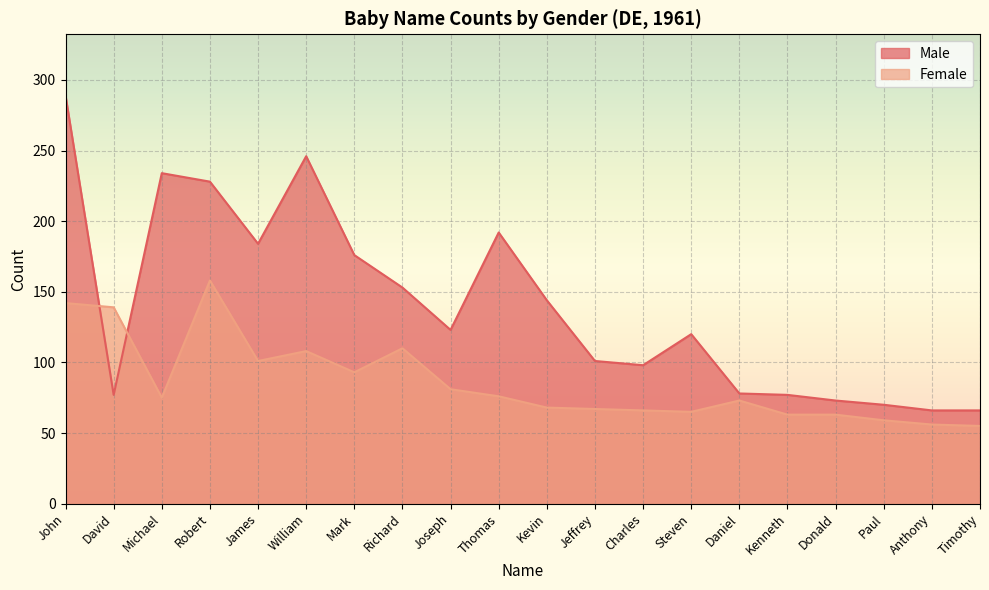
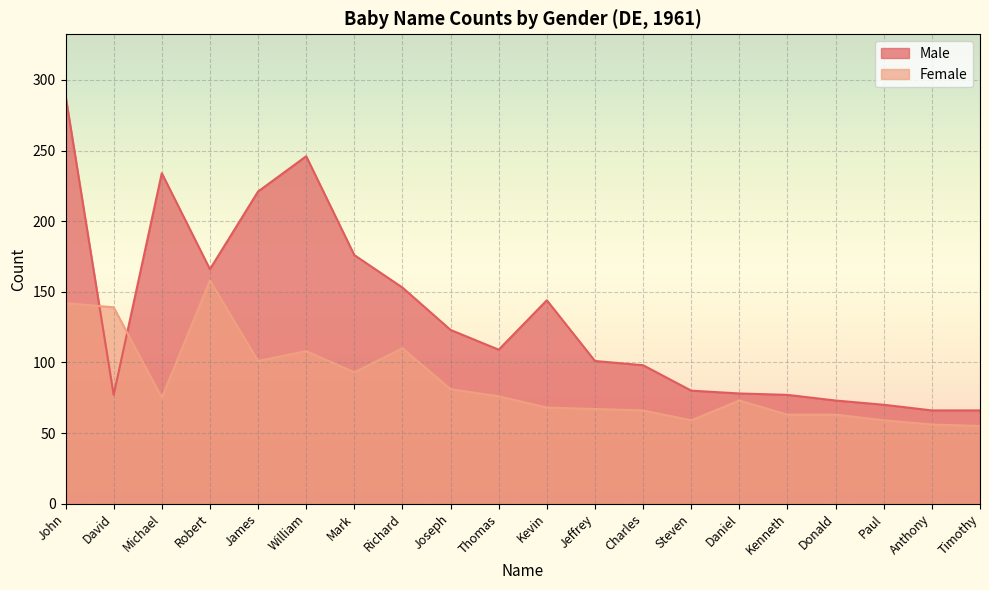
  {
    "Male": {
      "John": 289,
      "David": 77,
      "Michael": 234,
-     "Robert": 228,
-     "James": 184,
+     "Robert": 166,
+     "James": 221,
      "William": 246,
      "Mark": 176,
      "Richard": 153,
      "Joseph": 123,
-     "Thomas": 192,
+     "Thomas": 109,
      "Kevin": 144,
      "Jeffrey": 101,
      "Charles": 98,
-     "Steven": 120,
+     "Steven": 80,
      "Daniel": 78,
      "Kenneth": 77,
      "Donald": 73,
      "Paul": 70,
      "Anthony": 66,
      "Timothy": 66
    },
    "Female": {
      "John": 142,
      "David": 139,
      "Michael": 75,
      "Robert": 158,
      "James": 101,
      "William": 108,
      "Mark": 93,
      "Richard": 110,
      "Joseph": 81,
      "Thomas": 76,
      "Kevin": 68,
      "Jeffrey": 67,
      "Charles": 66,
-     "Steven": 65,
+     "Steven": 59,
      "Daniel": 73,
      "Kenneth": 63,
      "Donald": 63,
      "Paul": 59,
      "Anthony": 56,
      "Timothy": 55
    }
  }
